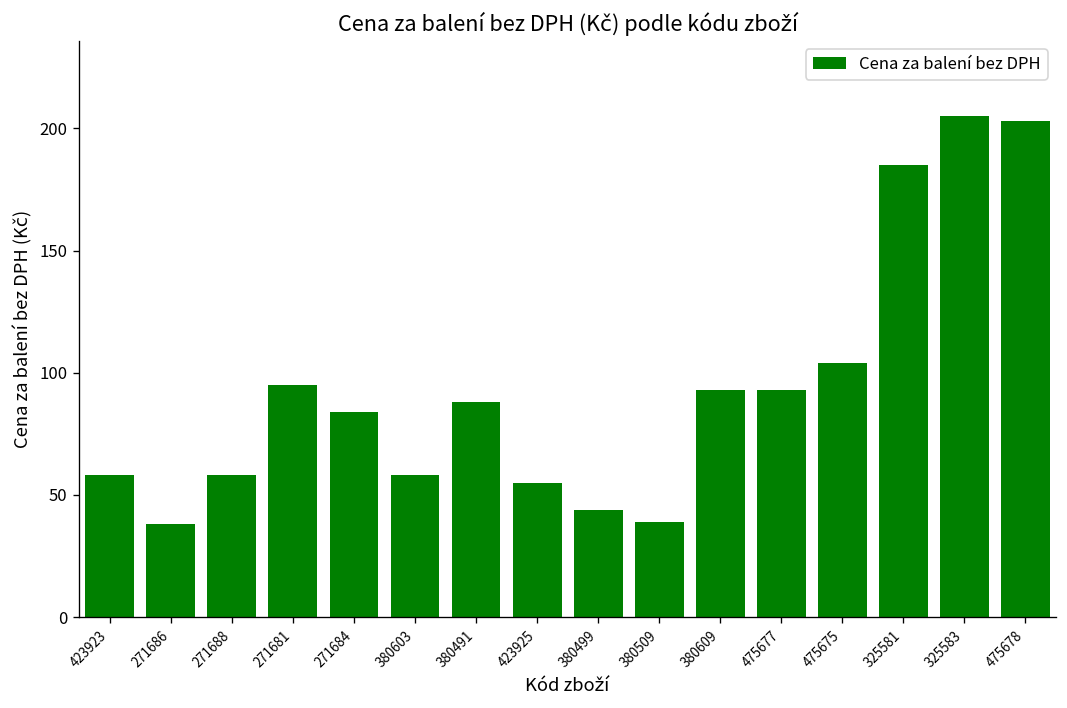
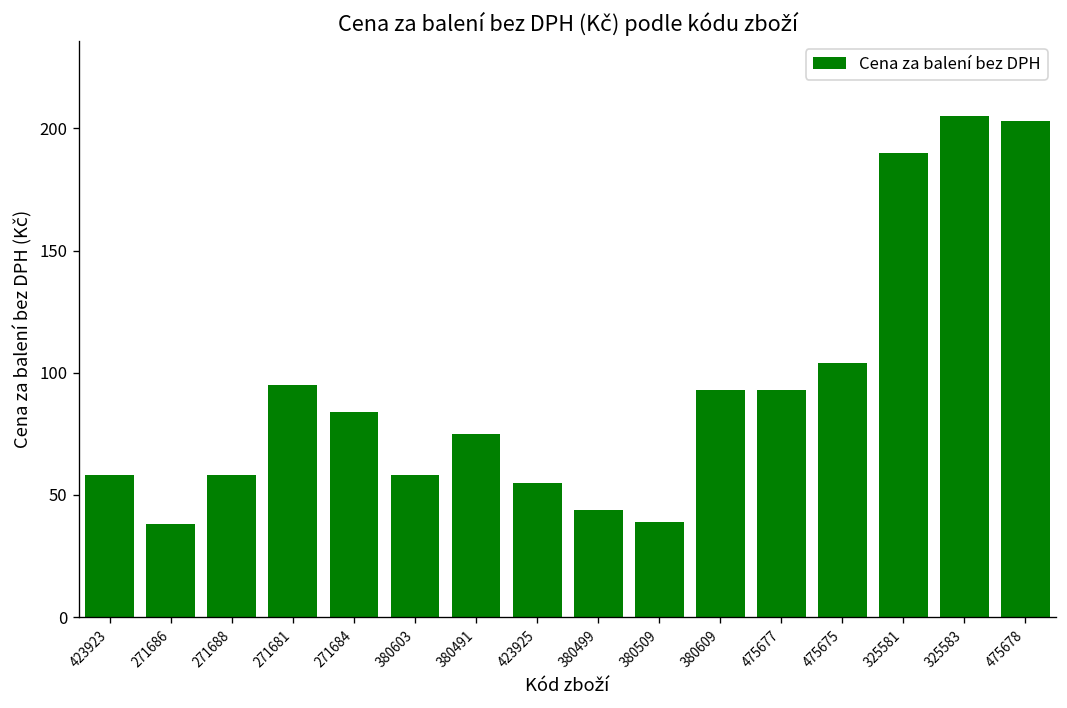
  {
    "423923": 58,
    "271686": 38,
    "271688": 58,
    "271681": 95,
    "271684": 84,
    "380603": 58,
-   "380491": 88,
+   "380491": 75,
    "423925": 55,
    "380499": 44,
    "380509": 39,
    "380609": 93,
    "475677": 93,
    "475675": 104,
-   "325581": 185,
+   "325581": 190,
    "325583": 205,
    "475678": 203
  }
